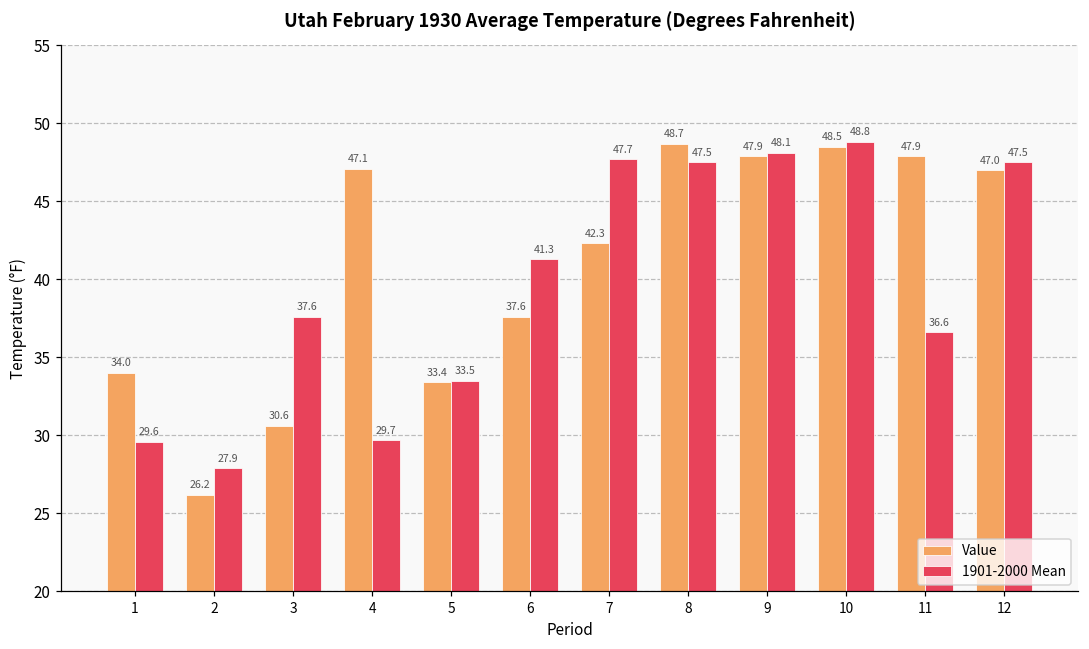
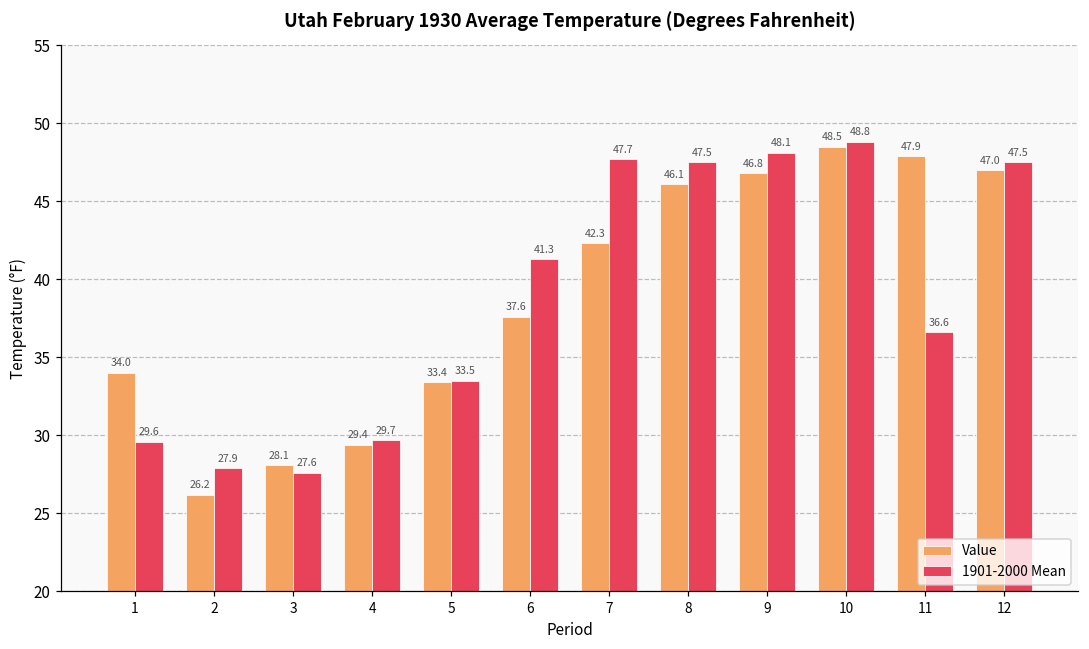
  {
    "Value": {
      "1": 34.0,
      "2": 26.2,
-     "3": 30.6,
-     "4": 47.1,
+     "3": 28.1,
+     "4": 29.4,
      "5": 33.4,
      "6": 37.6,
      "7": 42.3,
-     "8": 48.7,
-     "9": 47.9,
+     "8": 46.1,
+     "9": 46.8,
      "10": 48.5,
      "11": 47.9,
      "12": 47.0
    },
    "1901-2000 Mean": {
      "1": 29.6,
      "2": 27.9,
-     "3": 37.6,
+     "3": 27.6,
      "4": 29.7,
      "5": 33.5,
      "6": 41.3,
      "7": 47.7,
      "8": 47.5,
      "9": 48.1,
      "10": 48.8,
      "11": 36.6,
      "12": 47.5
    }
  }
